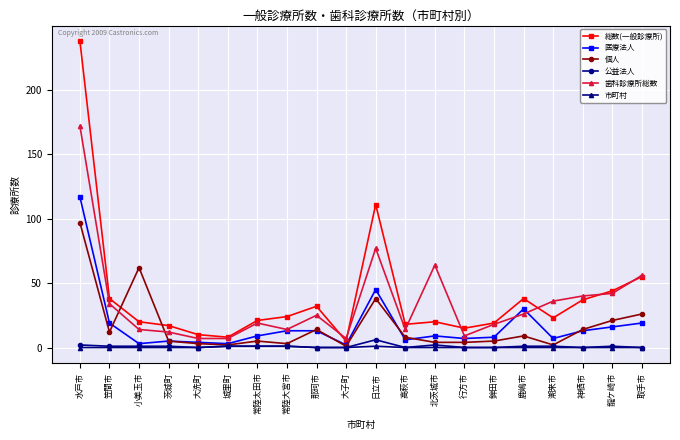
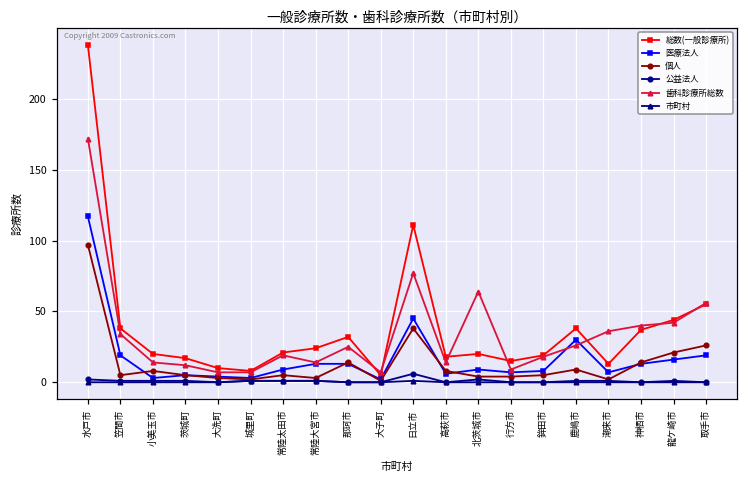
  {
    "総数(一般診療所)": {
      "笠間市": 38,
      "小美玉市": 20,
      "茨城町": 17,
      "大洗町": 10,
      "常陸大宮市": 24,
      "那珂市": 32,
      "大子町": 5,
      "日立市": 111,
      "高萩市": 18,
      "北茨城市": 20,
      "行方市": 15,
      "鹿嶋市": 38,
-     "潮来市": 23,
+     "潮来市": 13,
      "神栖市": 37,
      "龍ケ崎市": 44
    },
    "医療法人": {
      "水戸市": 117,
      "笠間市": 19,
      "常陸太田市": 9,
      "日立市": 45,
      "高萩市": 6,
      "北茨城市": 9,
      "行方市": 7,
      "鉾田市": 8,
      "鹿嶋市": 30,
      "潮来市": 7,
      "龍ケ崎市": 16,
      "取手市": 19
    },
    "個人": {
      "水戸市": 97,
-     "笠間市": 12,
-     "小美玉市": 62,
+     "笠間市": 5,
+     "小美玉市": 8,
      "常陸太田市": 5,
      "日立市": 38,
      "高萩市": 8,
      "行方市": 4,
      "鉾田市": 5,
      "鹿嶋市": 9,
      "龍ケ崎市": 21,
      "取手市": 26
    },
    "歯科診療所総数": {
      "水戸市": 172,
      "笠間市": 34,
      "小美玉市": 14,
      "茨城町": 12,
      "大洗町": 7,
      "那珂市": 25,
      "大子町": 7,
      "日立市": 77,
      "高萩市": 14,
      "北茨城市": 64,
      "行方市": 9,
      "鹿嶋市": 26,
      "潮来市": 36,
      "神栖市": 40,
      "龍ケ崎市": 42
    }
  }
